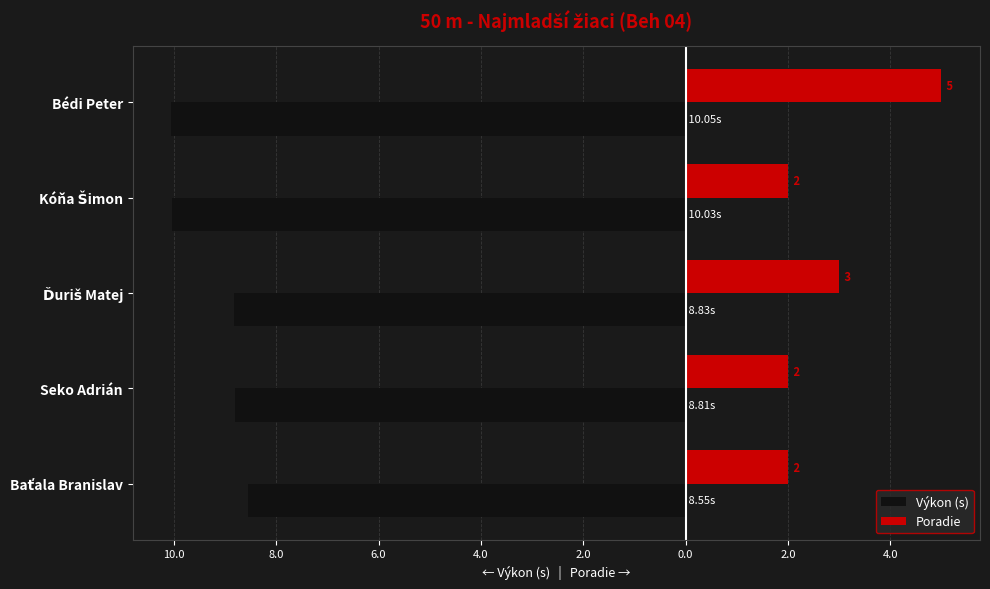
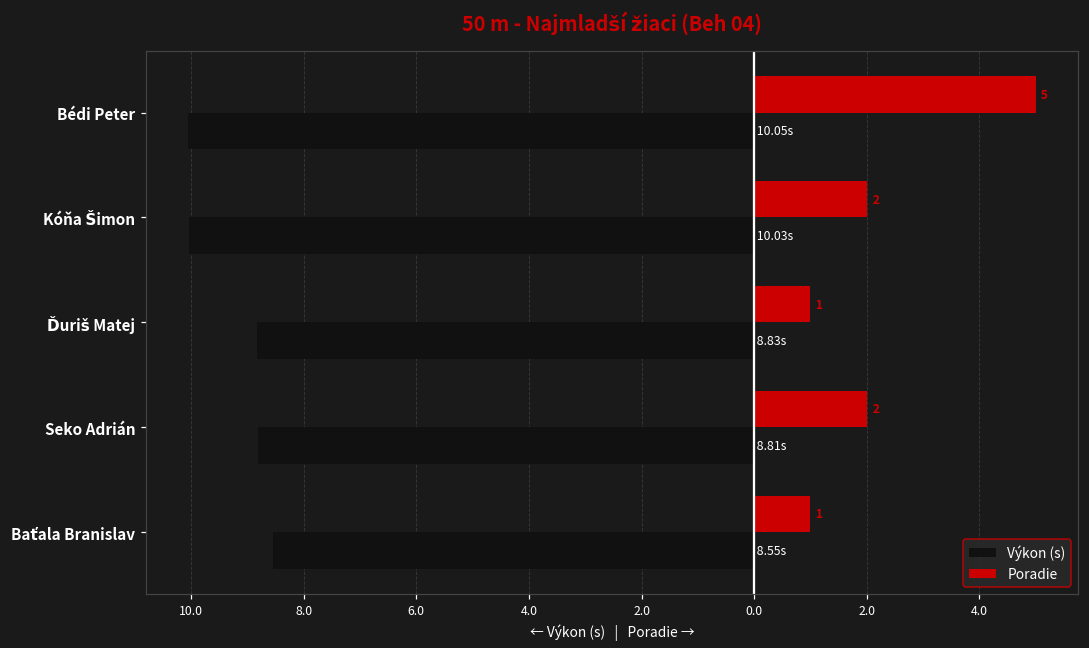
  {
    "Poradie": {
      "Bédi Peter": 5,
      "Kóňa Šimon": 2,
-     "Ďuriš Matej": 3,
+     "Ďuriš Matej": 1,
      "Seko Adrián": 2,
-     "Baťala Branislav": 2
+     "Baťala Branislav": 1
    }
  }
